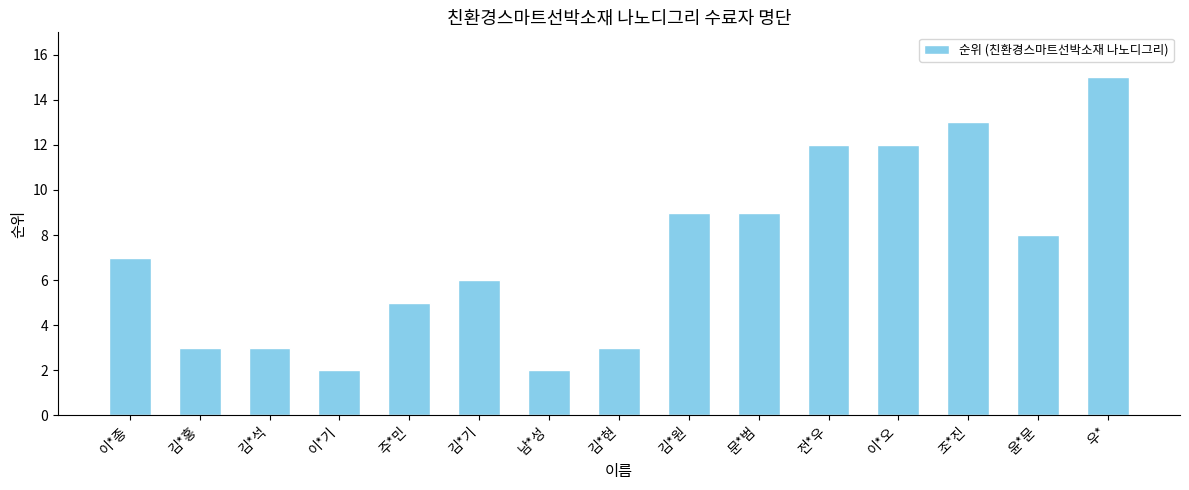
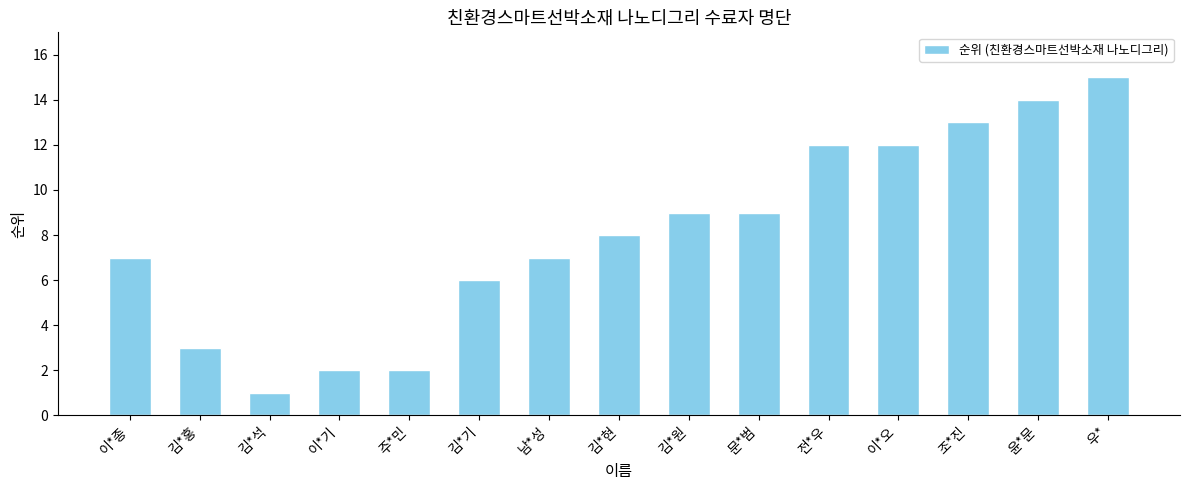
  {
    "이*종": 7,
    "김*홍": 3,
-   "김*석": 3,
+   "김*석": 1,
    "이*기": 2,
-   "주*민": 5,
+   "주*민": 2,
    "김*기": 6,
-   "남*성": 2,
-   "김*현": 3,
+   "남*성": 7,
+   "김*현": 8,
    "김*원": 9,
    "문*범": 9,
    "전*우": 12,
    "이*오": 12,
    "조*진": 13,
-   "윤*문": 8,
+   "윤*문": 14,
    "우*": 15
  }
